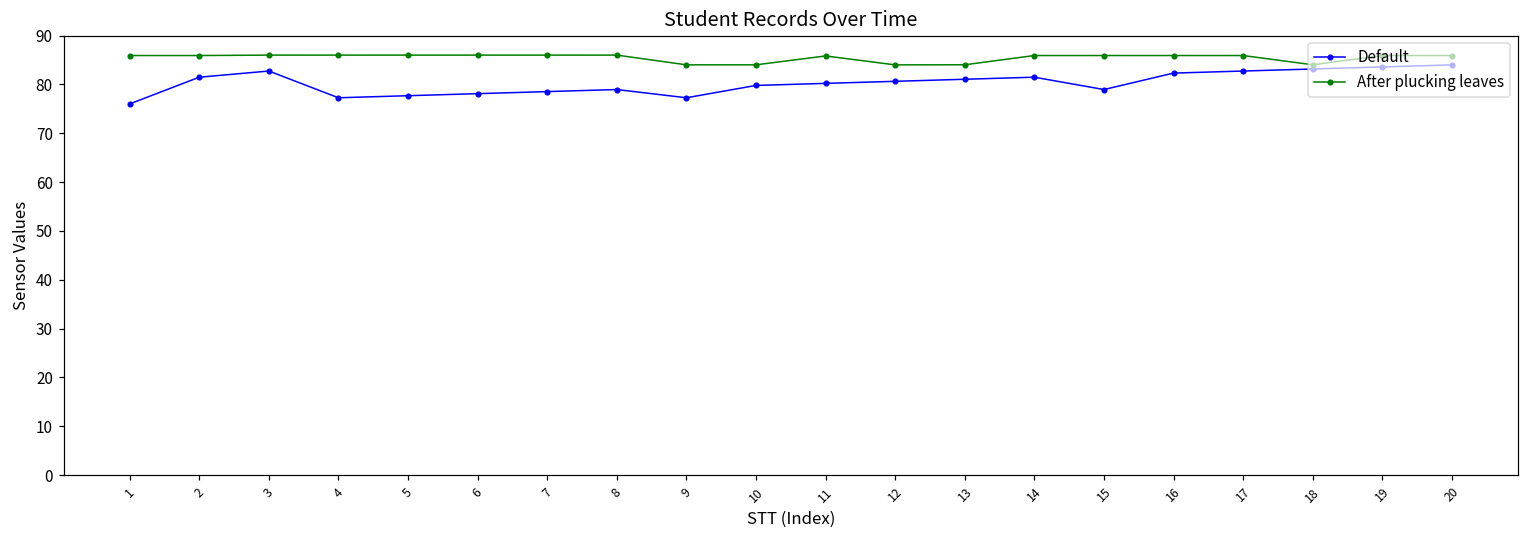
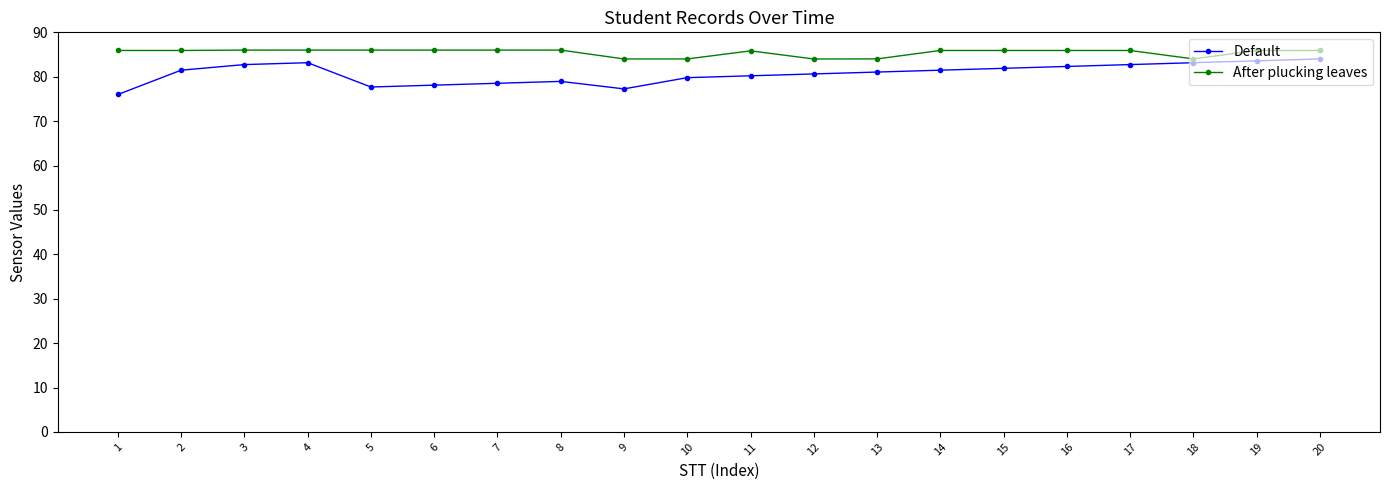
  {
    "Default": {
      "1": 76,
      "2": 81,
      "3": 83,
-     "4": 77,
+     "4": 83,
      "5": 78,
      "6": 78,
      "7": 79,
      "8": 79,
      "9": 77,
      "10": 80,
      "11": 80,
      "12": 81,
      "13": 81,
      "14": 81,
-     "15": 79,
+     "15": 82,
      "16": 82,
      "17": 83
    },
    "After plucking leaves": {
      "1": 86,
      "2": 86,
      "3": 86,
      "4": 86,
      "5": 86,
      "6": 86,
      "7": 86,
      "8": 86,
      "9": 84,
      "10": 84,
      "11": 86,
      "12": 84,
      "13": 84,
      "14": 86,
      "15": 86,
      "16": 86,
      "17": 86
    }
  }
